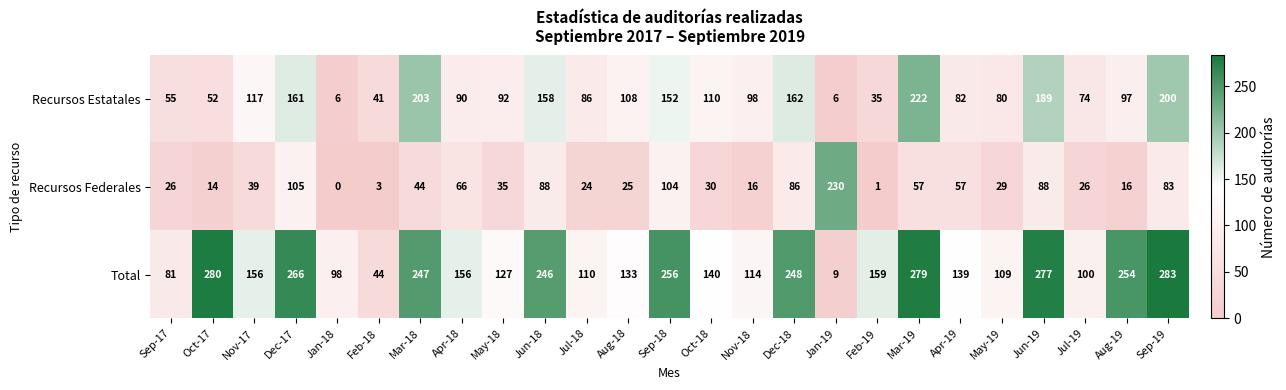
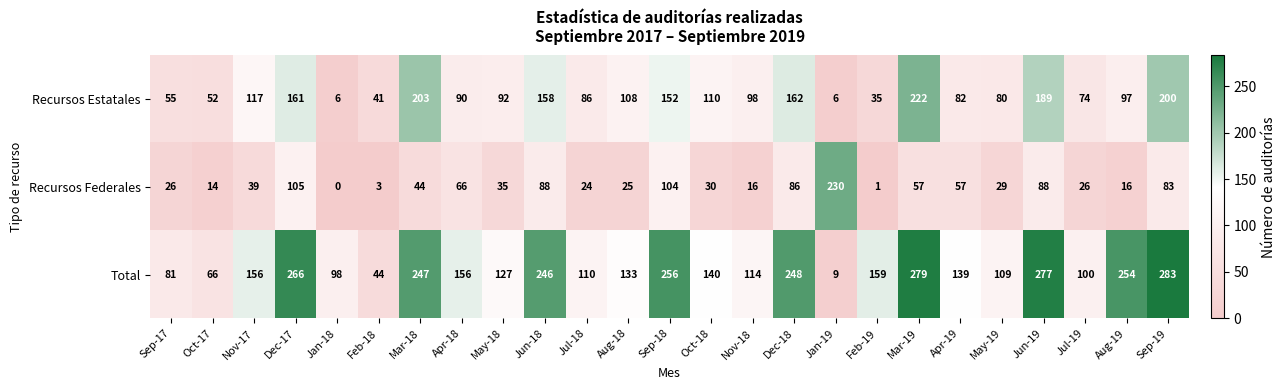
  {
    "Recursos Estatales": {
      "Sep-17": 55,
      "Oct-17": 52,
      "Nov-17": 117,
      "Dec-17": 161,
      "Jan-18": 6,
      "Feb-18": 41,
      "Mar-18": 203,
      "Apr-18": 90,
      "May-18": 92,
      "Jun-18": 158,
      "Jul-18": 86,
      "Aug-18": 108,
      "Sep-18": 152,
      "Oct-18": 110,
      "Nov-18": 98,
      "Dec-18": 162,
      "Jan-19": 6,
      "Feb-19": 35,
      "Mar-19": 222,
      "Apr-19": 82,
      "May-19": 80,
      "Jun-19": 189,
      "Jul-19": 74,
      "Aug-19": 97,
      "Sep-19": 200
    },
    "Recursos Federales": {
      "Sep-17": 26,
      "Oct-17": 14,
      "Nov-17": 39,
      "Dec-17": 105,
      "Jan-18": 0,
      "Feb-18": 3,
      "Mar-18": 44,
      "Apr-18": 66,
      "May-18": 35,
      "Jun-18": 88,
      "Jul-18": 24,
      "Aug-18": 25,
      "Sep-18": 104,
      "Oct-18": 30,
      "Nov-18": 16,
      "Dec-18": 86,
      "Jan-19": 230,
      "Feb-19": 1,
      "Mar-19": 57,
      "Apr-19": 57,
      "May-19": 29,
      "Jun-19": 88,
      "Jul-19": 26,
      "Aug-19": 16,
      "Sep-19": 83
    },
    "Total": {
      "Sep-17": 81,
-     "Oct-17": 280,
+     "Oct-17": 66,
      "Nov-17": 156,
      "Dec-17": 266,
      "Jan-18": 98,
      "Feb-18": 44,
      "Mar-18": 247,
      "Apr-18": 156,
      "May-18": 127,
      "Jun-18": 246,
      "Jul-18": 110,
      "Aug-18": 133,
      "Sep-18": 256,
      "Oct-18": 140,
      "Nov-18": 114,
      "Dec-18": 248,
      "Jan-19": 9,
      "Feb-19": 159,
      "Mar-19": 279,
      "Apr-19": 139,
      "May-19": 109,
      "Jun-19": 277,
      "Jul-19": 100,
      "Aug-19": 254,
      "Sep-19": 283
    }
  }
